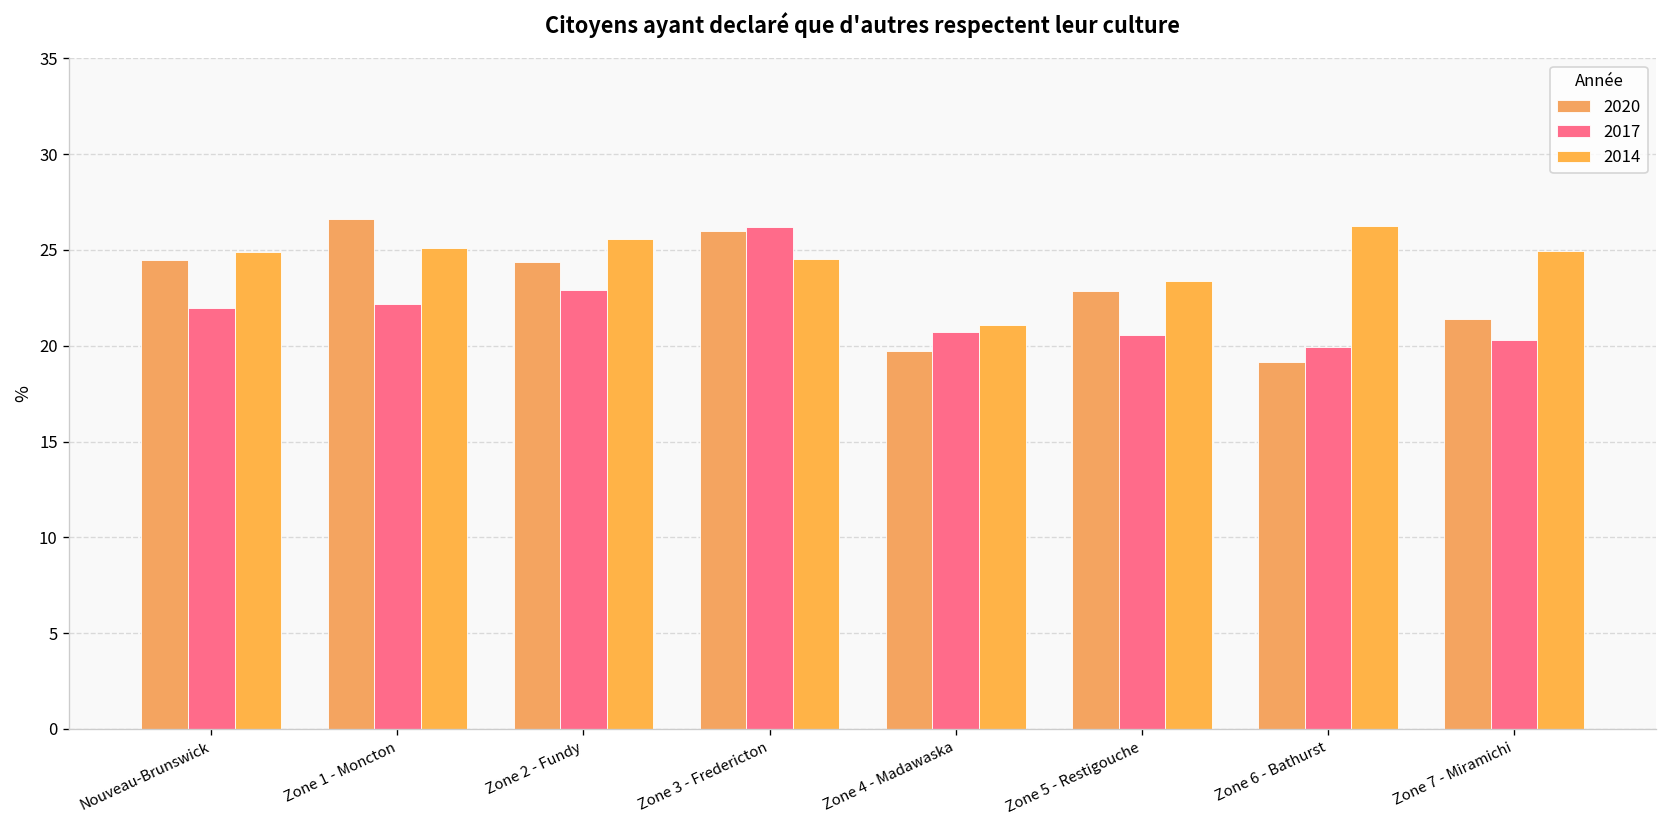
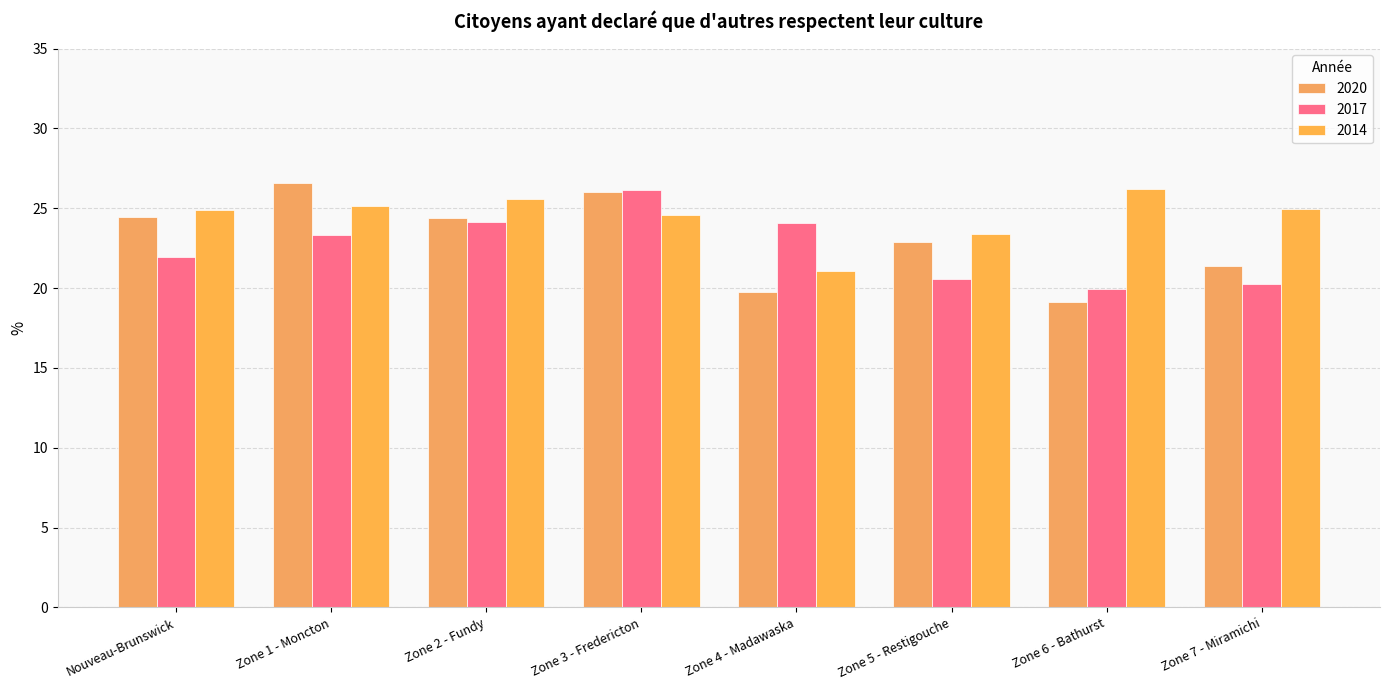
  {
    "2017": {
      "Nouveau-Brunswick": 21.9,
-     "Zone 1 - Moncton": 22.2,
-     "Zone 2 - Fundy": 22.9,
+     "Zone 1 - Moncton": 23.3,
+     "Zone 2 - Fundy": 24.1,
      "Zone 3 - Fredericton": 26.2,
-     "Zone 4 - Madawaska": 20.7,
+     "Zone 4 - Madawaska": 24.1,
      "Zone 5 - Restigouche": 20.5,
      "Zone 6 - Bathurst": 19.9,
      "Zone 7 - Miramichi": 20.3
    }
  }
